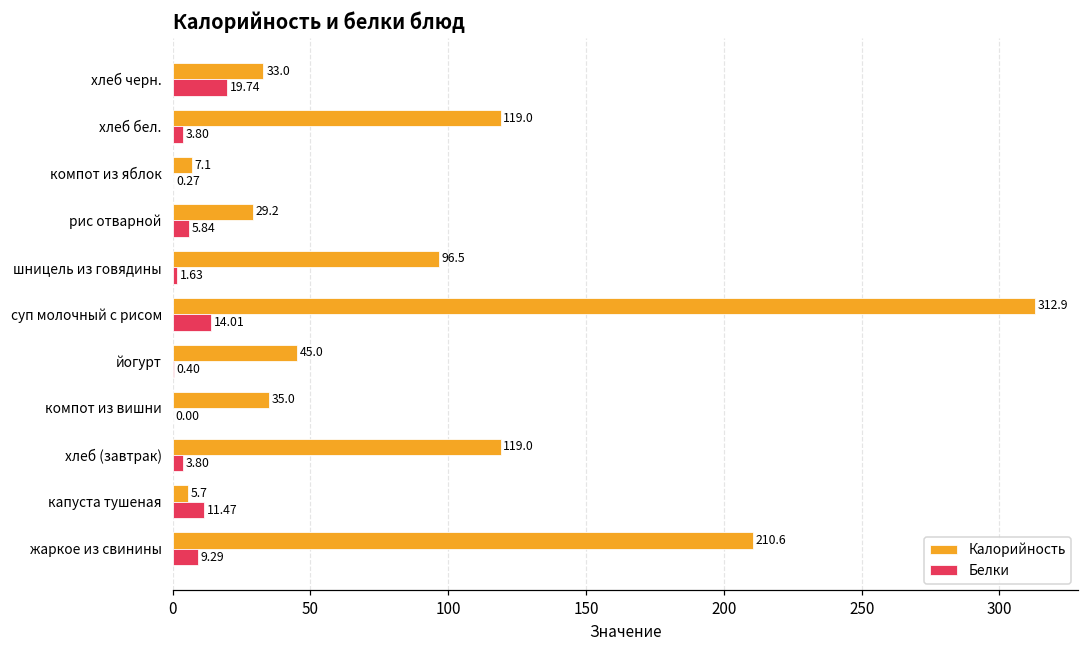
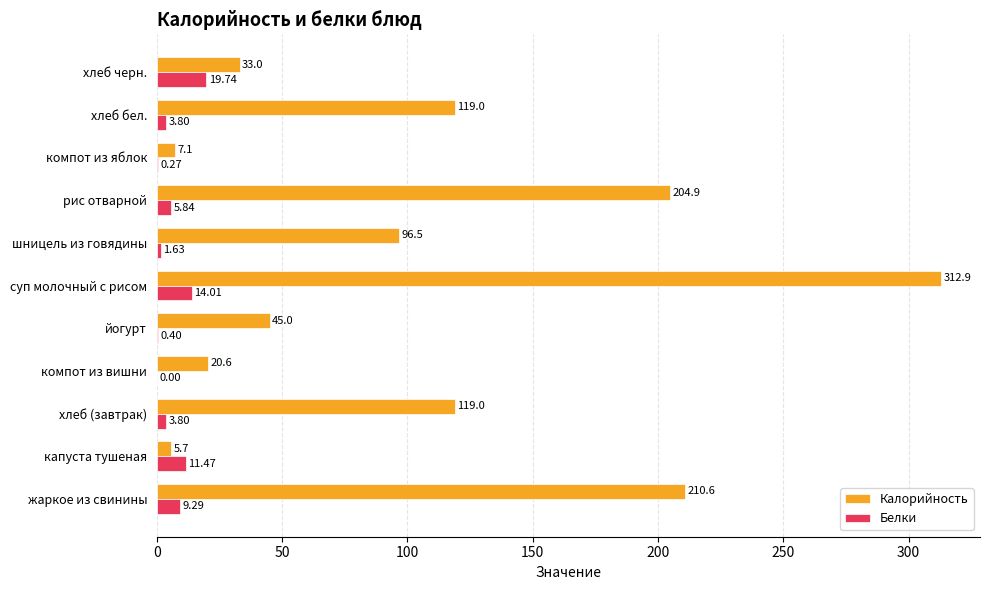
  {
    "Калорийность": {
      "хлеб черн.": 33.0,
      "хлеб бел.": 119.0,
      "компот из яблок": 7.1,
-     "рис отварной": 29.2,
+     "рис отварной": 204.9,
      "шницель из говядины": 96.5,
      "суп молочный с рисом": 312.9,
      "йогурт": 45.0,
-     "компот из вишни": 35.0,
+     "компот из вишни": 20.6,
      "хлеб (завтрак)": 119.0,
      "капуста тушеная": 5.7,
      "жаркое из свинины": 210.6
    },
    "Белки": {
      "хлеб черн.": 19.74,
      "хлеб бел.": 3.80,
      "компот из яблок": 0.27,
      "рис отварной": 5.84,
      "шницель из говядины": 1.63,
      "суп молочный с рисом": 14.01,
      "йогурт": 0.40,
      "компот из вишни": 0.00,
      "хлеб (завтрак)": 3.80,
      "капуста тушеная": 11.47,
      "жаркое из свинины": 9.29
    }
  }
